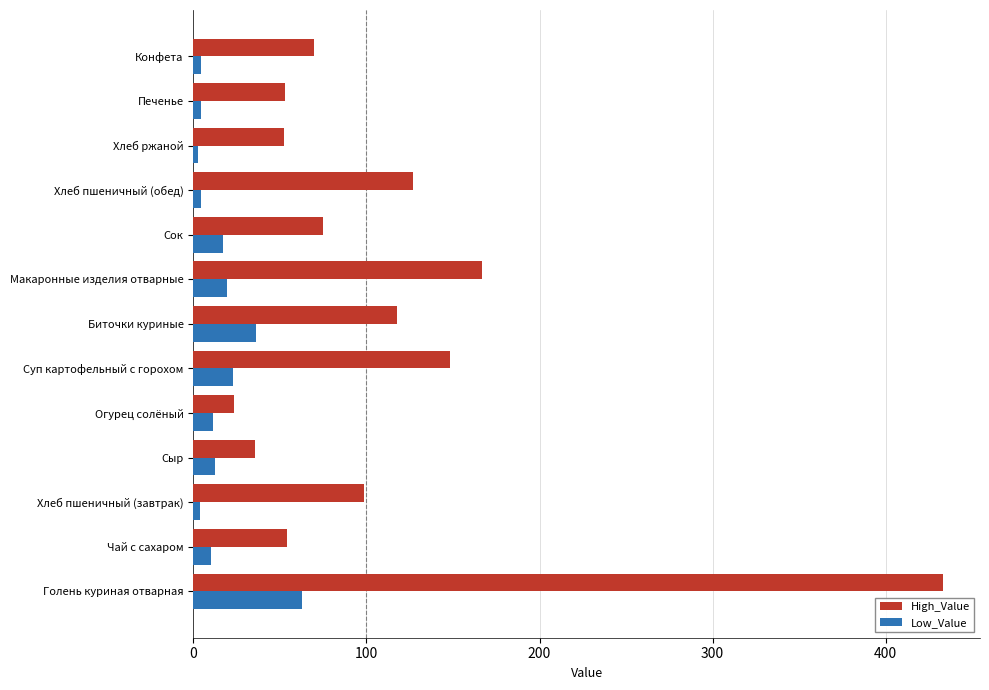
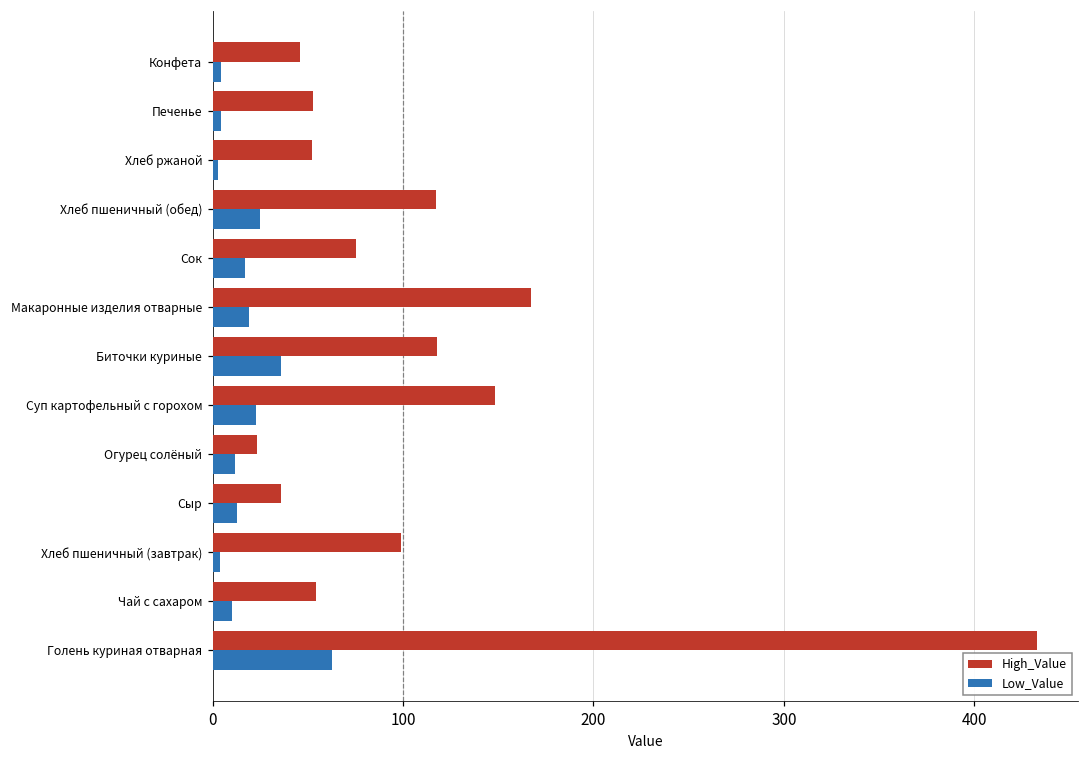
  {
    "High_Value": {
-     "Конфета": 70,
+     "Конфета": 46,
      "Печенье": 53,
      "Хлеб ржаной": 52,
-     "Хлеб пшеничный (обед)": 127,
+     "Хлеб пшеничный (обед)": 117,
      "Сок": 75,
      "Макаронные изделия отварные": 167,
      "Биточки куриные": 118,
      "Суп картофельный с горохом": 148,
      "Огурец солёный": 23,
      "Сыр": 36,
      "Хлеб пшеничный (завтрак)": 99,
      "Чай с сахаром": 54,
      "Голень куриная отварная": 433
    },
    "Low_Value": {
      "Конфета": 5,
      "Печенье": 5,
      "Хлеб ржаной": 3,
-     "Хлеб пшеничный (обед)": 4,
+     "Хлеб пшеничный (обед)": 25,
      "Сок": 17,
      "Макаронные изделия отварные": 19,
      "Биточки куриные": 36,
      "Суп картофельный с горохом": 23,
      "Огурец солёный": 11,
      "Сыр": 13,
      "Хлеб пшеничный (завтрак)": 4,
      "Чай с сахаром": 10,
      "Голень куриная отварная": 63
    }
  }
